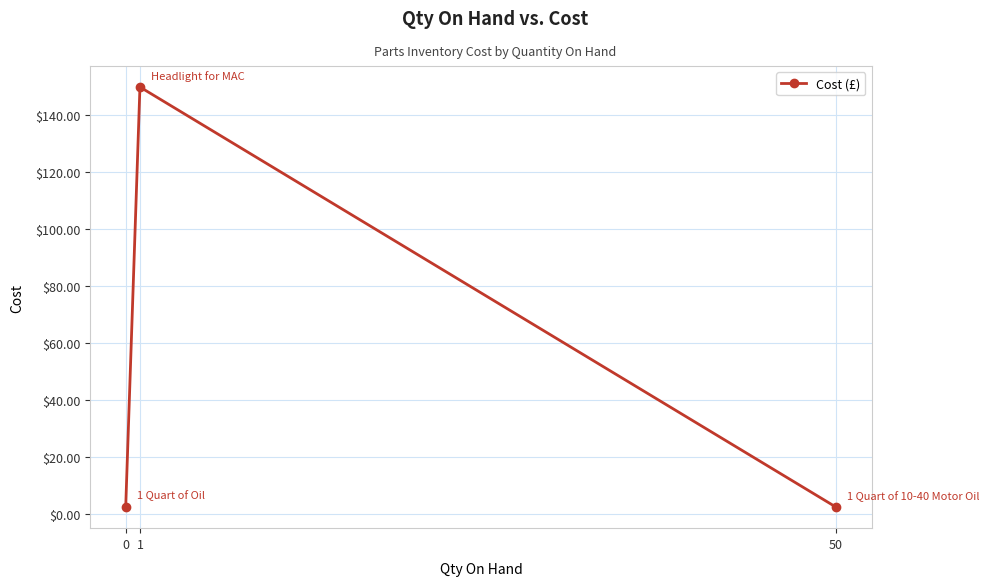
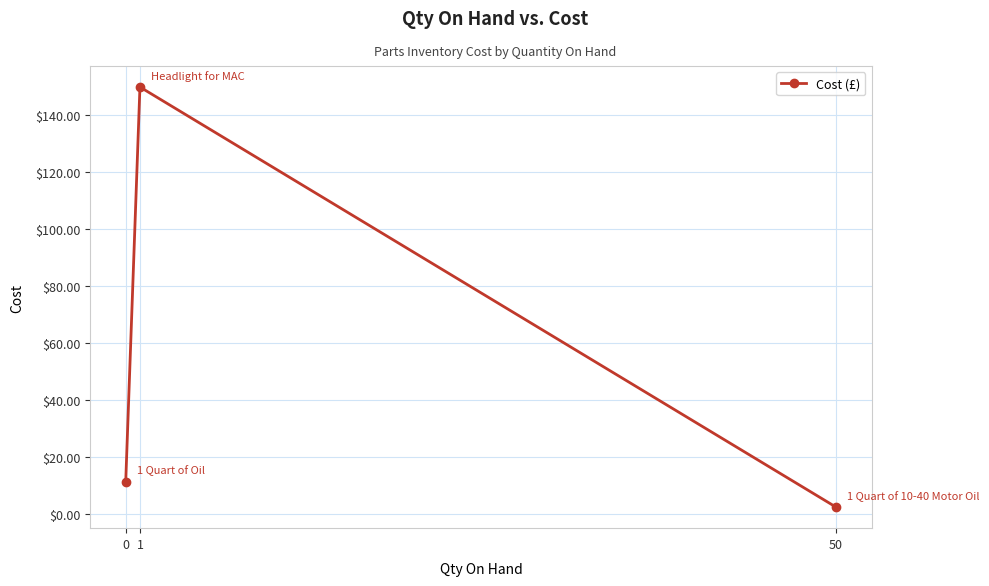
  {
-   "0": "$3",
+   "0": "$11",
    "1": "$150"
  }
